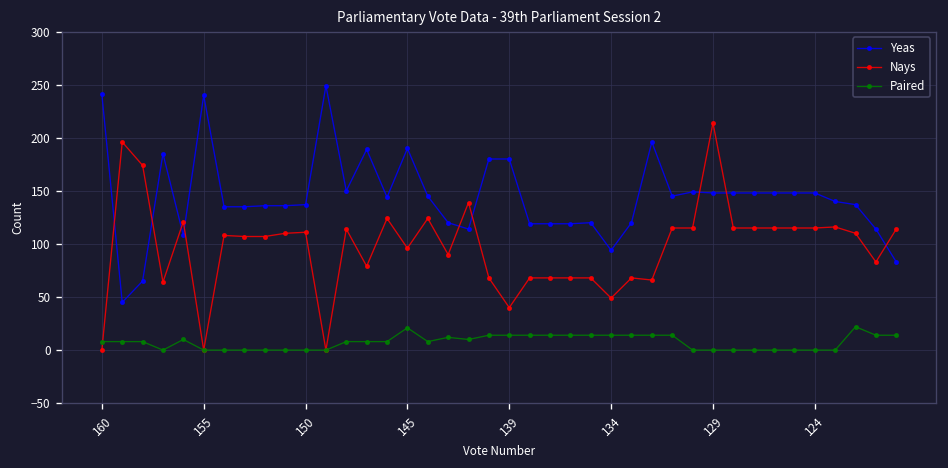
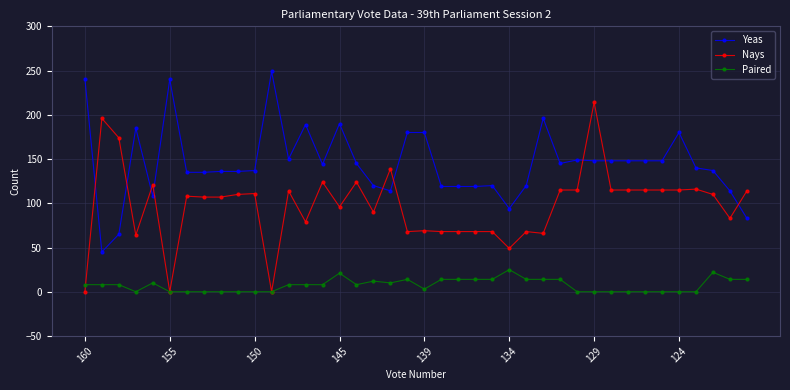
  {
    "Yeas": {
      "160": 240,
      "155": 240,
      "150": 140,
      "145": 190,
      "139": 180,
      "134": 90,
      "129": 150,
-     "124": 150
+     "124": 180
    },
    "Nays": {
      "160": 0,
      "150": 110,
      "145": 100,
-     "139": 40,
+     "139": 70,
      "134": 50,
      "129": 210,
      "124": 120
    },
    "Paired": {
      "160": 10,
      "150": 0,
      "145": 20,
-     "139": 10,
-     "134": 10,
+     "139": 0,
+     "134": 30,
      "129": 0,
      "124": 0
    }
  }
